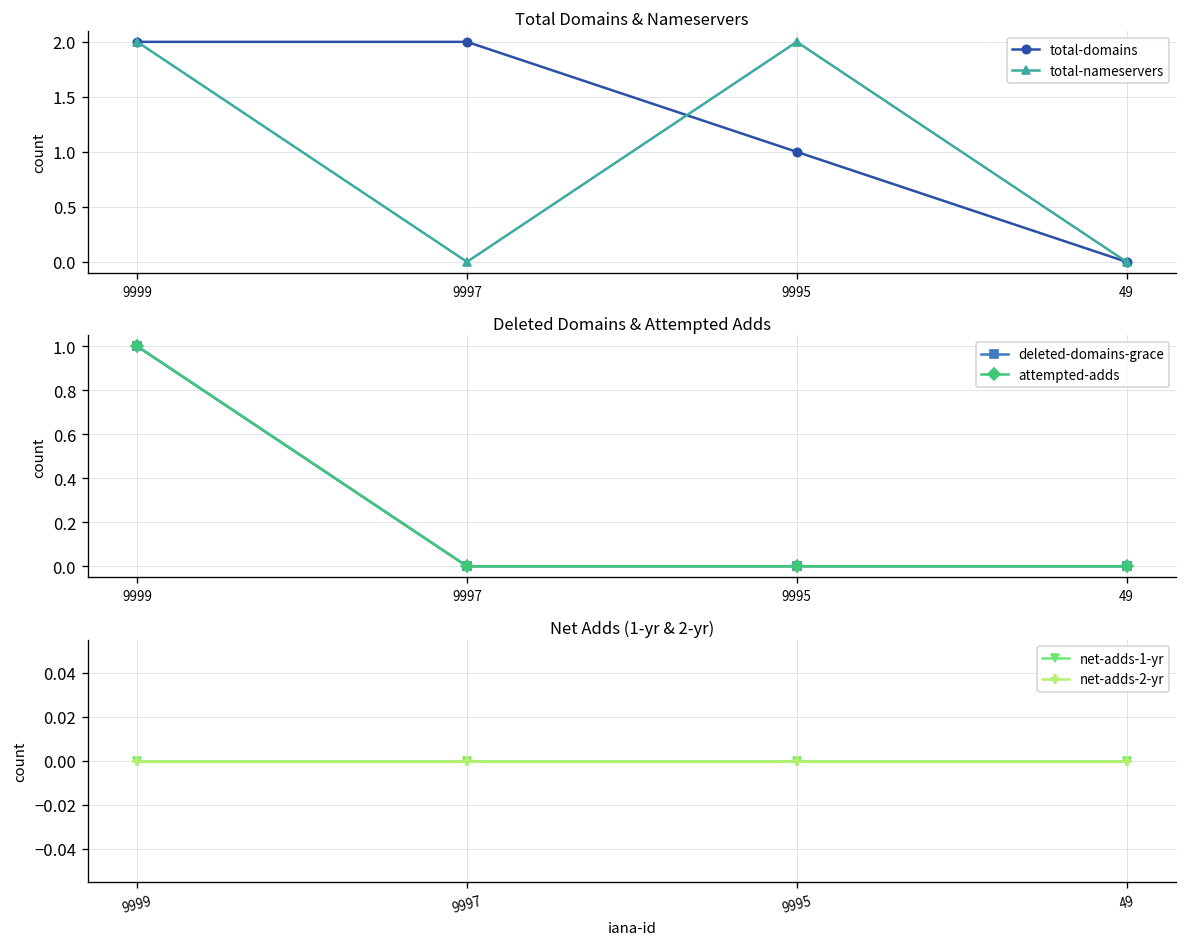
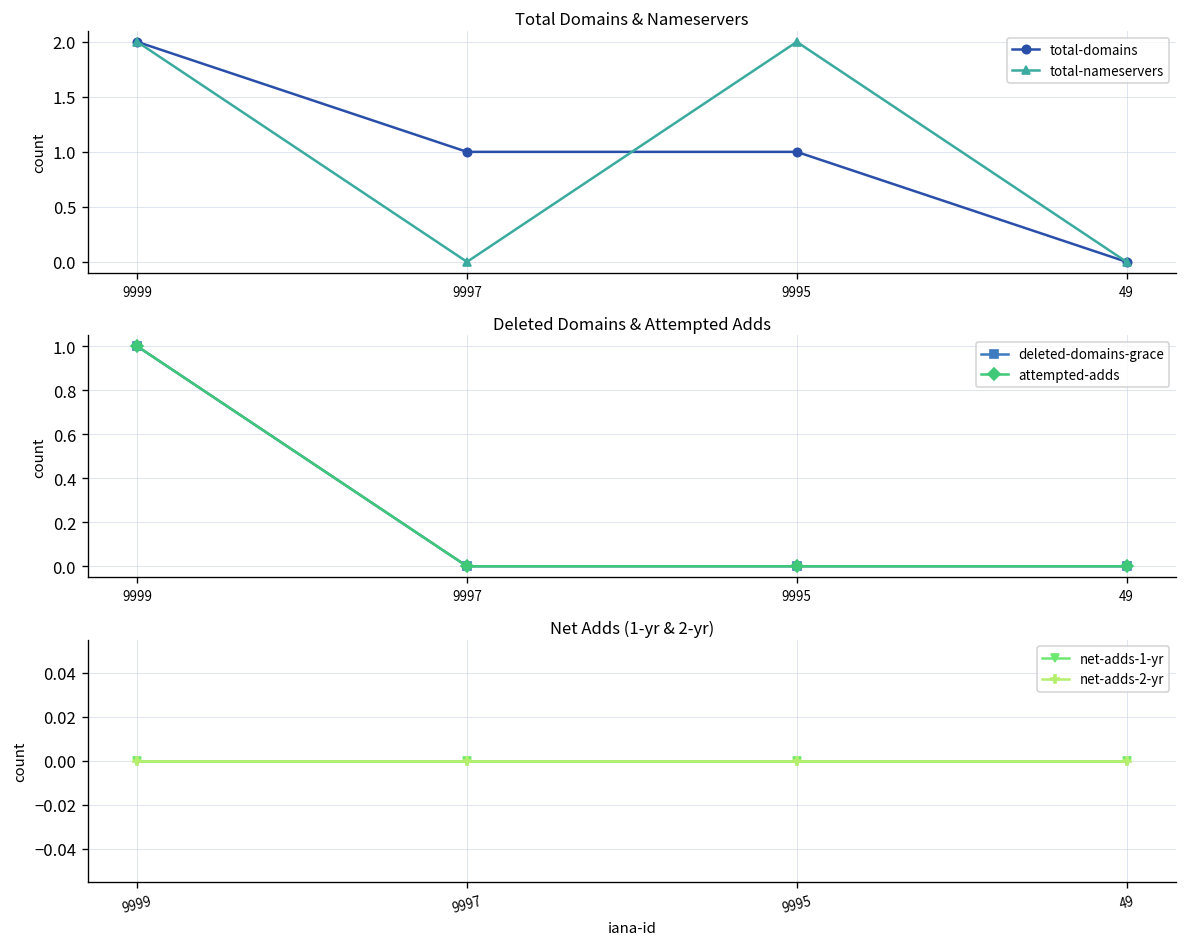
  {
    "Total Domains & Nameservers": {
      "total-domains": {
-       "9997": 2,
+       "9997": 1,
        "9995": 1
      },
      "total-nameservers": {
        "9997": 0,
        "9995": 2
      }
    },
    "Deleted Domains & Attempted Adds": {
      "9999": 1.00,
      "9997": 0.00,
      "9995": 0.00,
      "49": 0.00
    },
    "Net Adds (1-yr & 2-yr)": {
      "9999": 0.000,
      "9997": 0.000,
      "9995": 0.000,
      "49": 0.000
    }
  }
